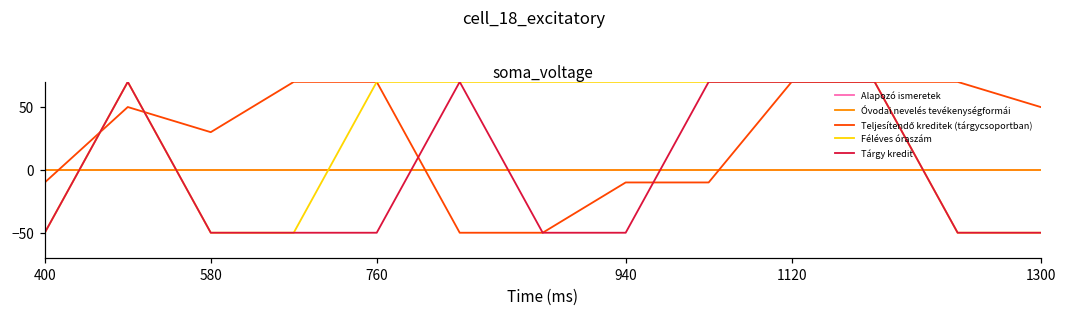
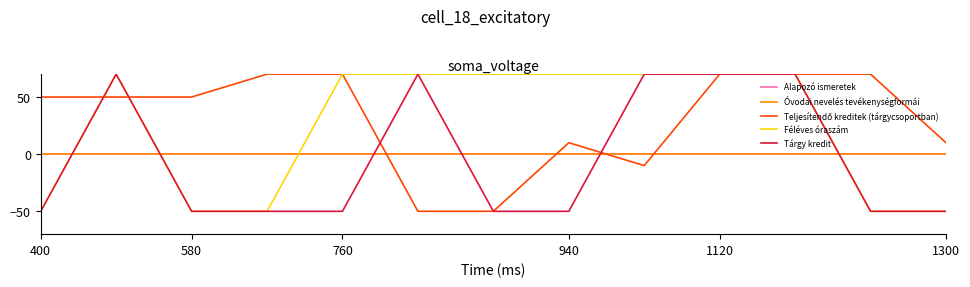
  {
    "Óvodai nevelés tevékenységformái": {
      "400": 0,
      "580": 0,
      "760": 0,
      "940": 0,
      "1120": 0,
      "1300": 0
    },
    "Teljesítendő kreditek (tárgycsoportban)": {
-     "400": -10,
-     "580": 30,
-     "940": -10,
-     "1300": 50
+     "400": 50,
+     "580": 50,
+     "940": 10,
+     "1300": 10
    },
    "Féléves óraszám": {
      "940": 70
    },
    "Tárgy kredit": {
      "760": -50,
      "940": -50
    }
  }
